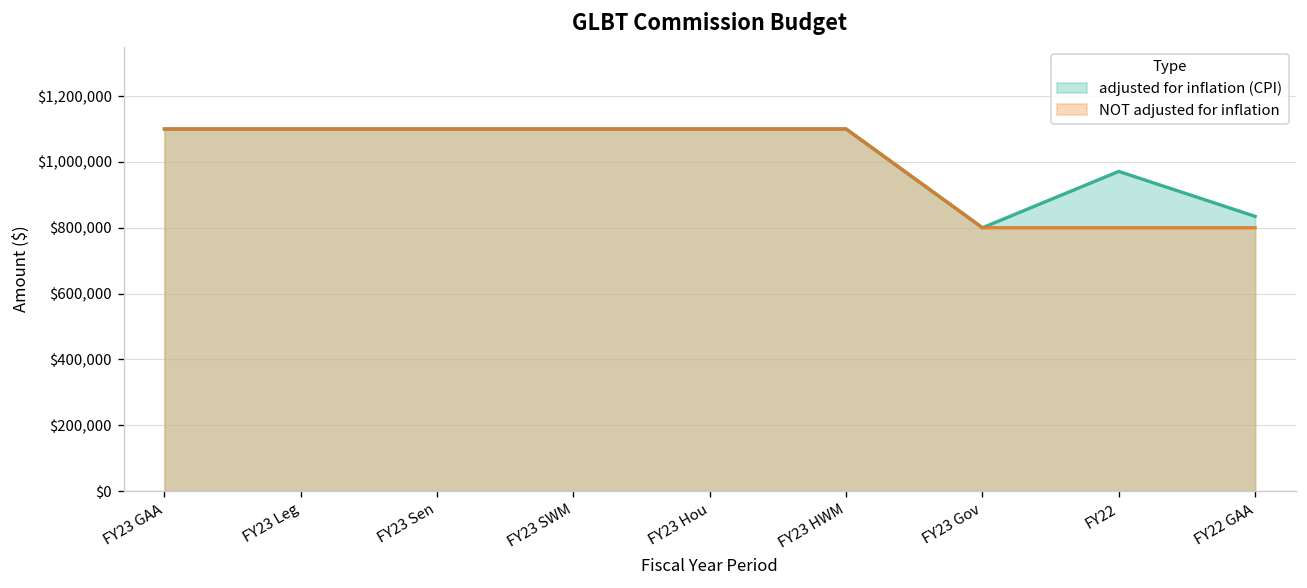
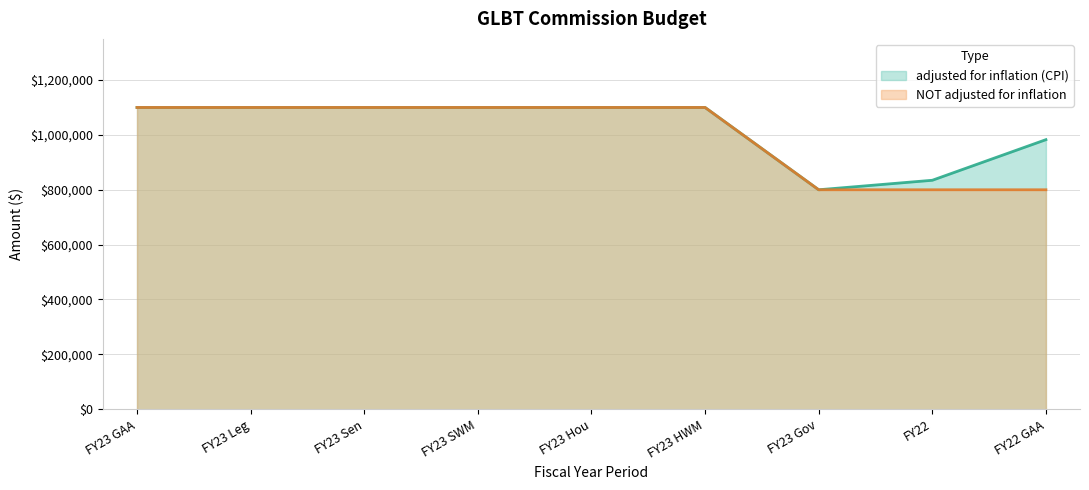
  {
    "adjusted for inflation (CPI)": {
-     "FY22": "$970,000",
-     "FY22 GAA": "$830,000"
+     "FY22": "$830,000",
+     "FY22 GAA": "$980,000"
    },
    "NOT adjusted for inflation": {
      "FY22": "$800,000",
      "FY22 GAA": "$800,000"
    }
  }
